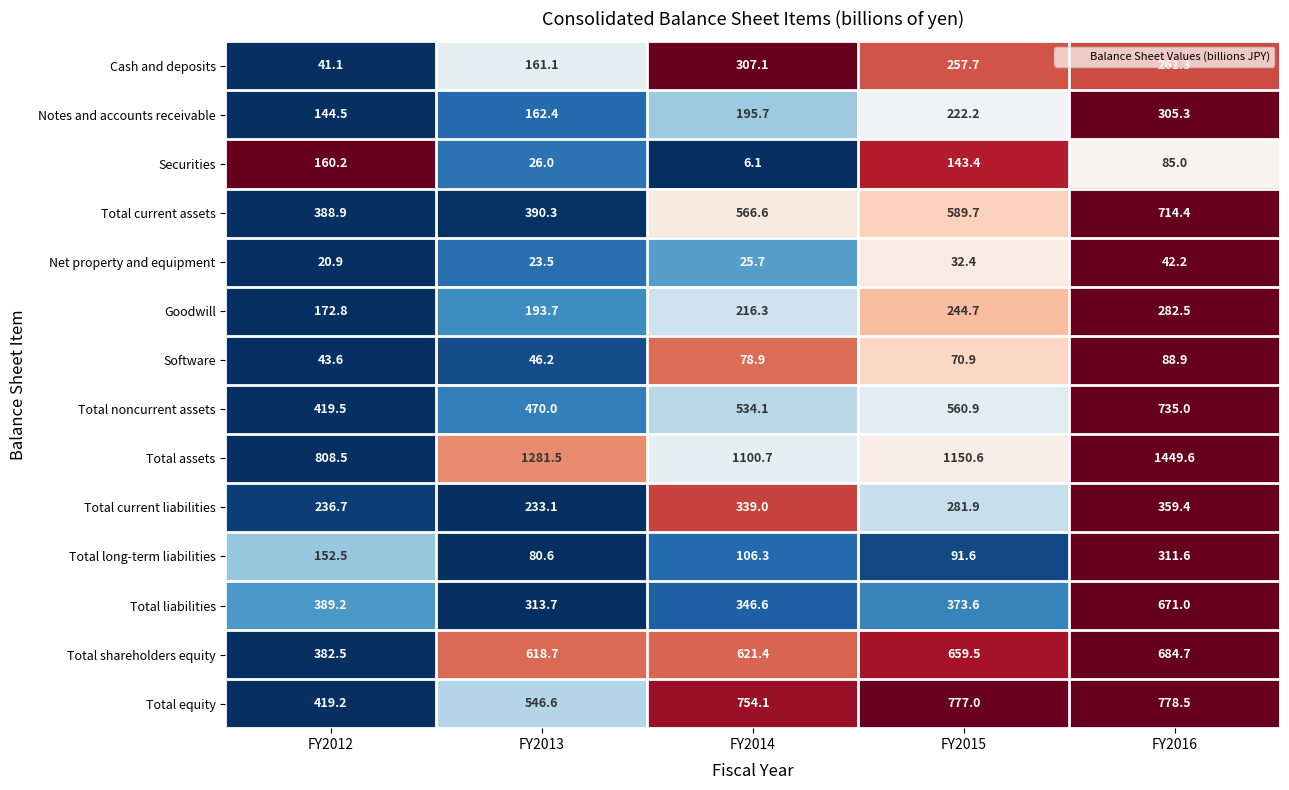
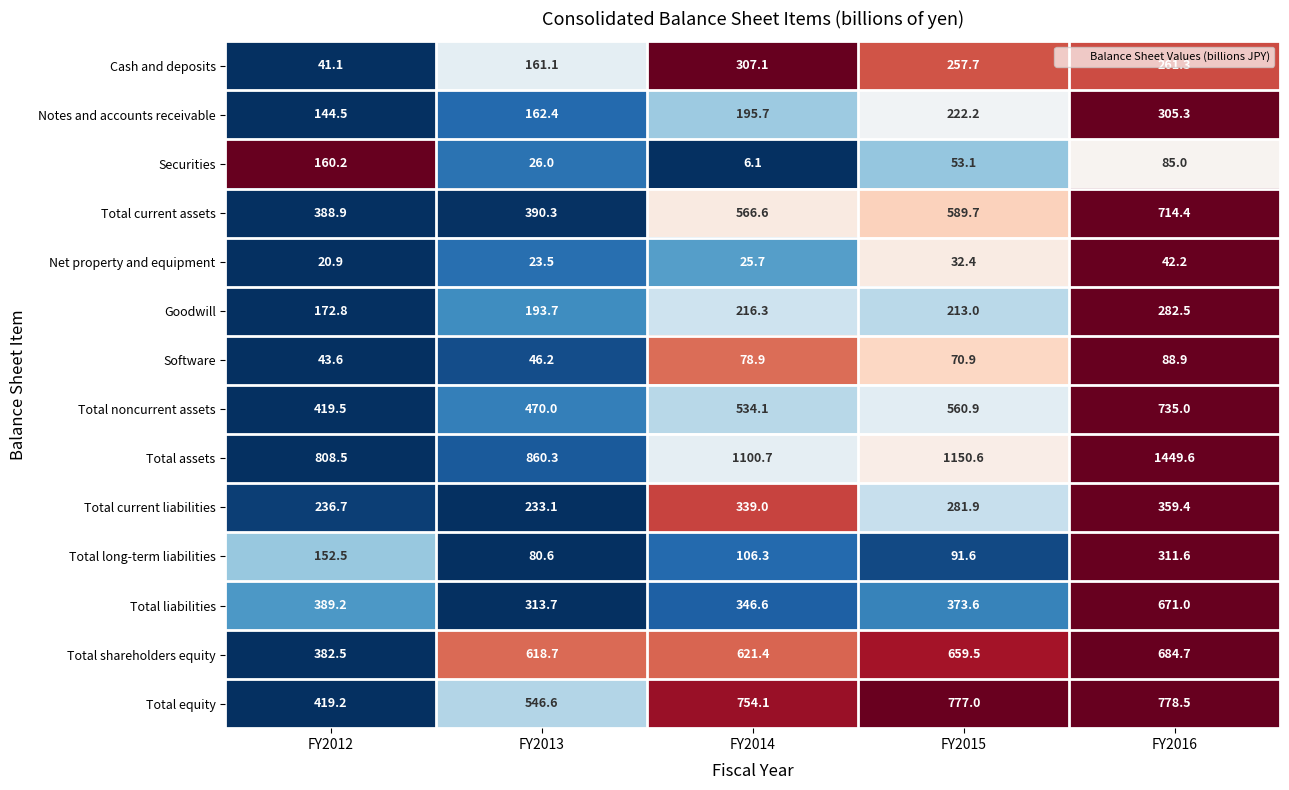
  {
    "Cash and deposits": {
      "FY2012": 41.1,
      "FY2013": 161.1,
      "FY2014": 307.1,
      "FY2015": 257.7
    },
    "Notes and accounts receivable": {
      "FY2012": 144.5,
      "FY2013": 162.4,
      "FY2014": 195.7,
      "FY2015": 222.2,
      "FY2016": 305.3
    },
    "Securities": {
      "FY2012": 160.2,
      "FY2013": 26.0,
      "FY2014": 6.1,
-     "FY2015": 143.4,
+     "FY2015": 53.1,
      "FY2016": 85.0
    },
    "Total current assets": {
      "FY2012": 388.9,
      "FY2013": 390.3,
      "FY2014": 566.6,
      "FY2015": 589.7,
      "FY2016": 714.4
    },
    "Net property and equipment": {
      "FY2012": 20.9,
      "FY2013": 23.5,
      "FY2014": 25.7,
      "FY2015": 32.4,
      "FY2016": 42.2
    },
    "Goodwill": {
      "FY2012": 172.8,
      "FY2013": 193.7,
      "FY2014": 216.3,
-     "FY2015": 244.7,
+     "FY2015": 213.0,
      "FY2016": 282.5
    },
    "Software": {
      "FY2012": 43.6,
      "FY2013": 46.2,
      "FY2014": 78.9,
      "FY2015": 70.9,
      "FY2016": 88.9
    },
    "Total noncurrent assets": {
      "FY2012": 419.5,
      "FY2013": 470.0,
      "FY2014": 534.1,
      "FY2015": 560.9,
      "FY2016": 735.0
    },
    "Total assets": {
      "FY2012": 808.5,
-     "FY2013": 1281.5,
+     "FY2013": 860.3,
      "FY2014": 1100.7,
      "FY2015": 1150.6,
      "FY2016": 1449.6
    },
    "Total current liabilities": {
      "FY2012": 236.7,
      "FY2013": 233.1,
      "FY2014": 339.0,
      "FY2015": 281.9,
      "FY2016": 359.4
    },
    "Total long-term liabilities": {
      "FY2012": 152.5,
      "FY2013": 80.6,
      "FY2014": 106.3,
      "FY2015": 91.6,
      "FY2016": 311.6
    },
    "Total liabilities": {
      "FY2012": 389.2,
      "FY2013": 313.7,
      "FY2014": 346.6,
      "FY2015": 373.6,
      "FY2016": 671.0
    },
    "Total shareholders equity": {
      "FY2012": 382.5,
      "FY2013": 618.7,
      "FY2014": 621.4,
      "FY2015": 659.5,
      "FY2016": 684.7
    },
    "Total equity": {
      "FY2012": 419.2,
      "FY2013": 546.6,
      "FY2014": 754.1,
      "FY2015": 777.0,
      "FY2016": 778.5
    }
  }
